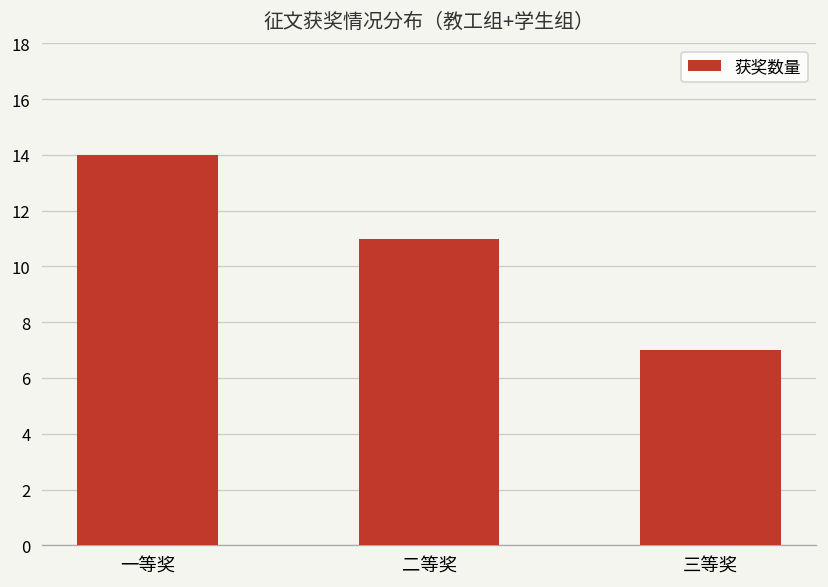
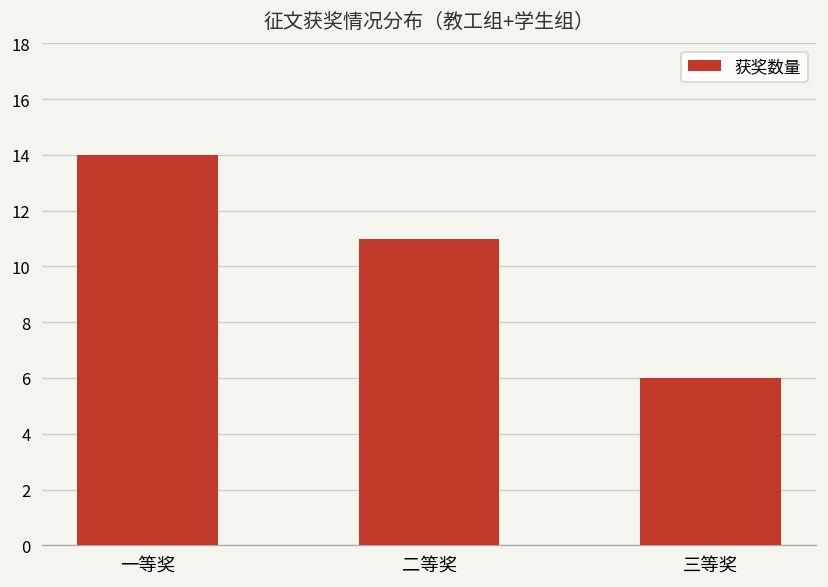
  {
    "一等奖": 14,
    "二等奖": 11,
-   "三等奖": 7
+   "三等奖": 6
  }
